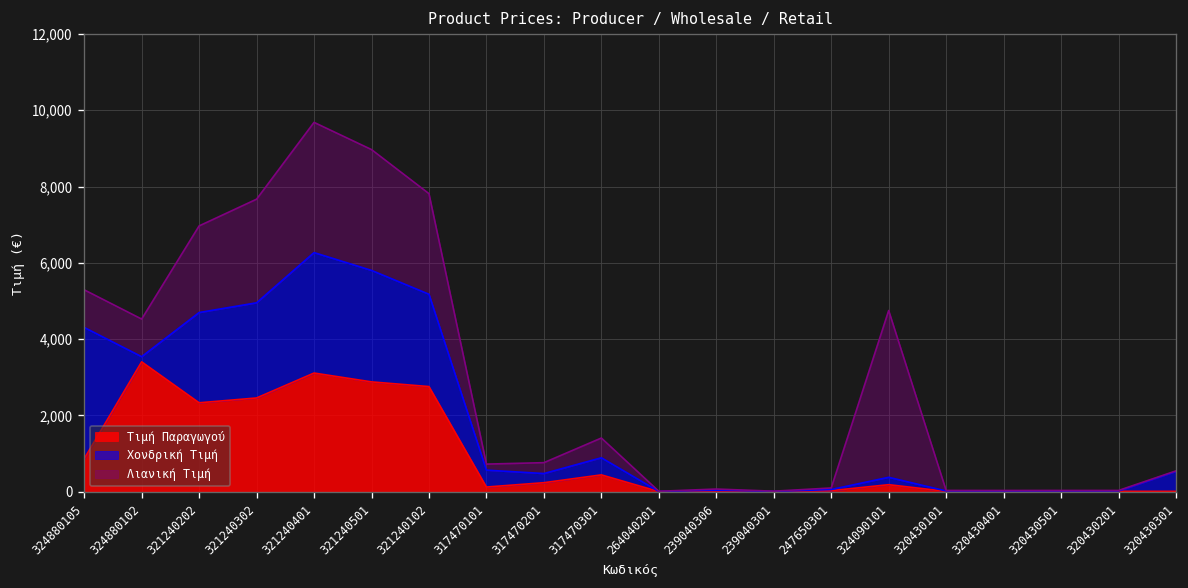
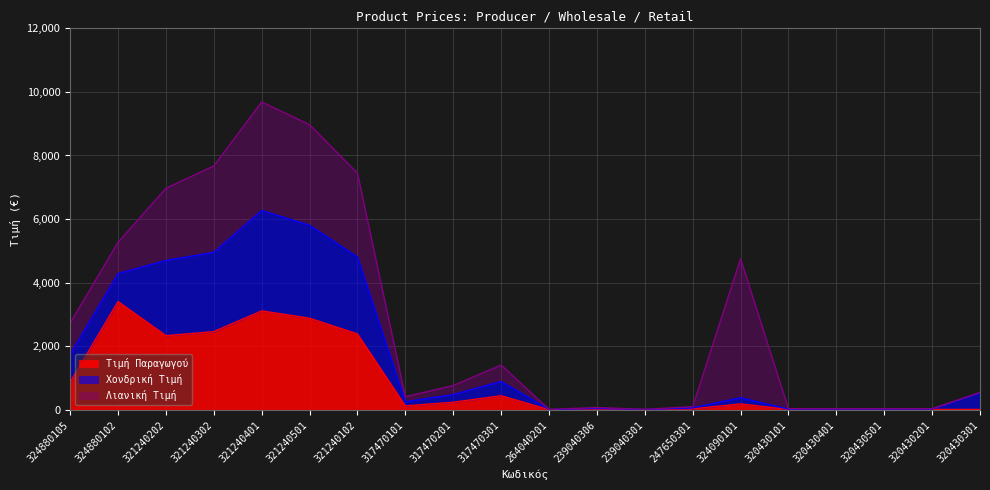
  {
    "Τιμή Παραγωγού": {
      "324880105": "900",
      "324880102": "3,400",
      "321240202": "2,300",
      "321240302": "2,500",
      "321240401": "3,100",
      "321240501": "2,900",
-     "321240102": "2,800",
+     "321240102": "2,400",
      "317470101": "100",
      "317470201": "200",
      "317470301": "400",
      "324090101": "200",
      "320430301": "0"
    },
    "Χονδρική Τιμή": {
-     "324880105": "3,400",
-     "324880102": "100",
+     "324880105": "900",
+     "324880102": "900",
      "321240202": "2,400",
      "321240302": "2,500",
      "321240401": "3,200",
      "321240501": "2,900",
      "321240102": "2,400",
-     "317470101": "400",
+     "317470101": "100",
      "317470201": "200",
      "317470301": "400",
      "324090101": "200"
    },
    "Λιανική Τιμή": {
      "324880105": "1,000",
      "324880102": "1,000",
      "321240202": "2,300",
      "321240302": "2,700",
      "321240401": "3,400",
      "321240501": "3,200",
      "321240102": "2,600",
      "317470101": "200",
      "317470201": "300",
      "317470301": "500",
      "324090101": "4,400"
    }
  }
